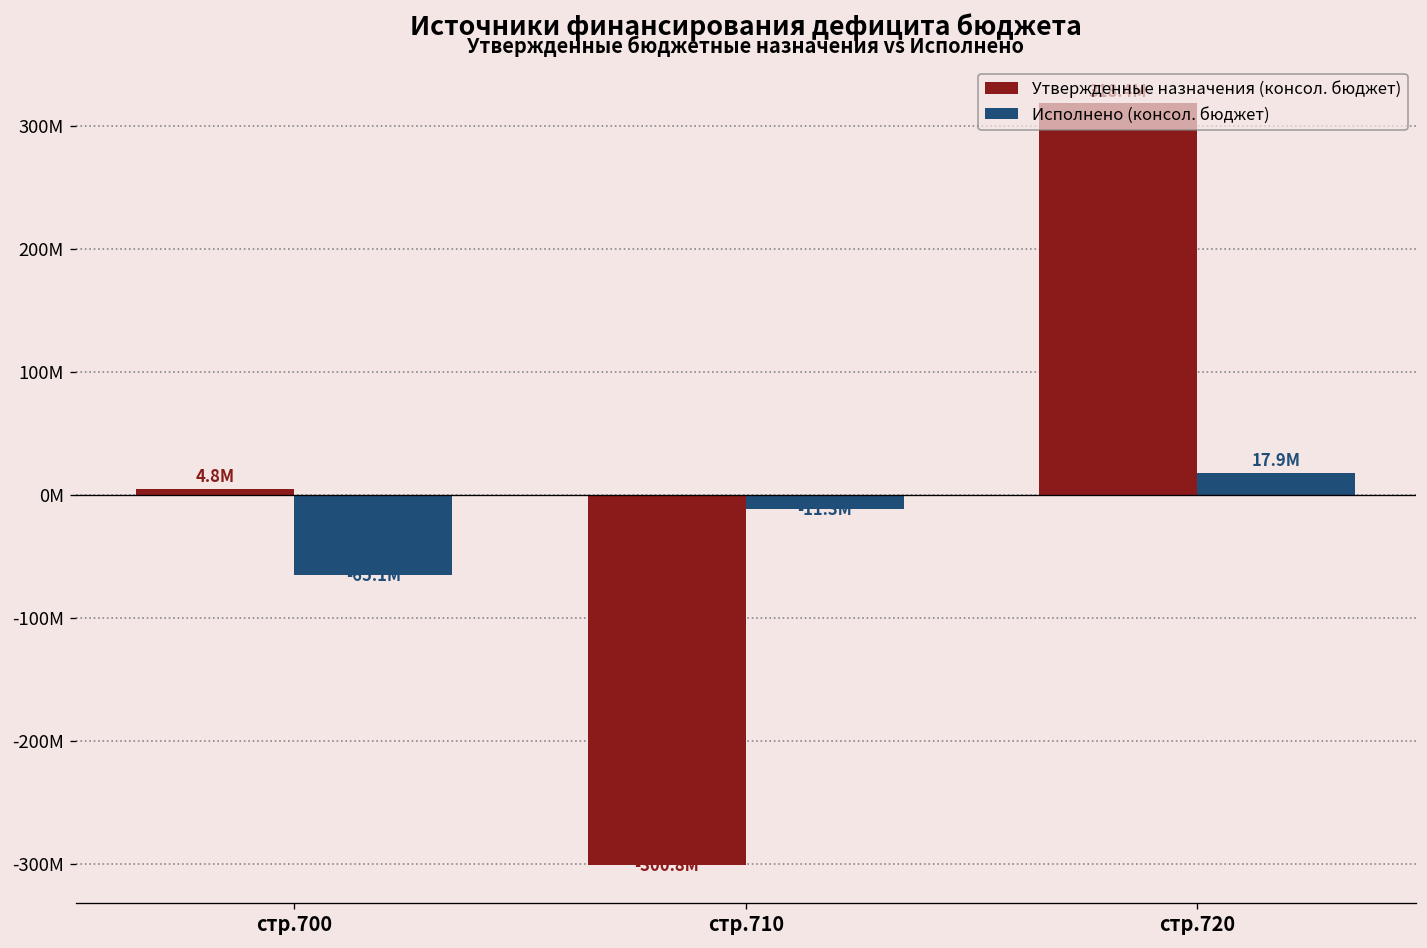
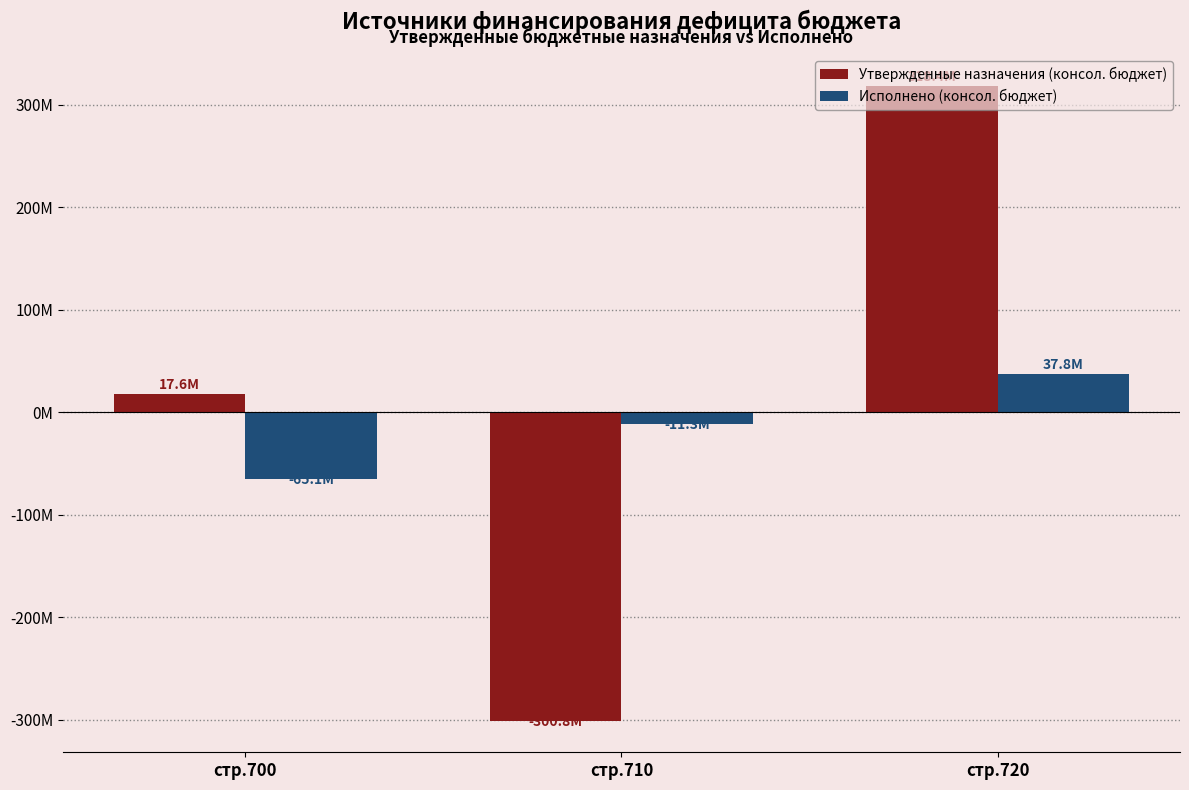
  {
    "Утвержденные назначения (консол. бюджет)": {
-     "стр.700": "4.8M"
+     "стр.700": "17.6M"
    },
    "Исполнено (консол. бюджет)": {
      "стр.700": "-65.1M",
      "стр.710": "-11.3M",
-     "стр.720": "17.9M"
+     "стр.720": "37.8M"
    }
  }
